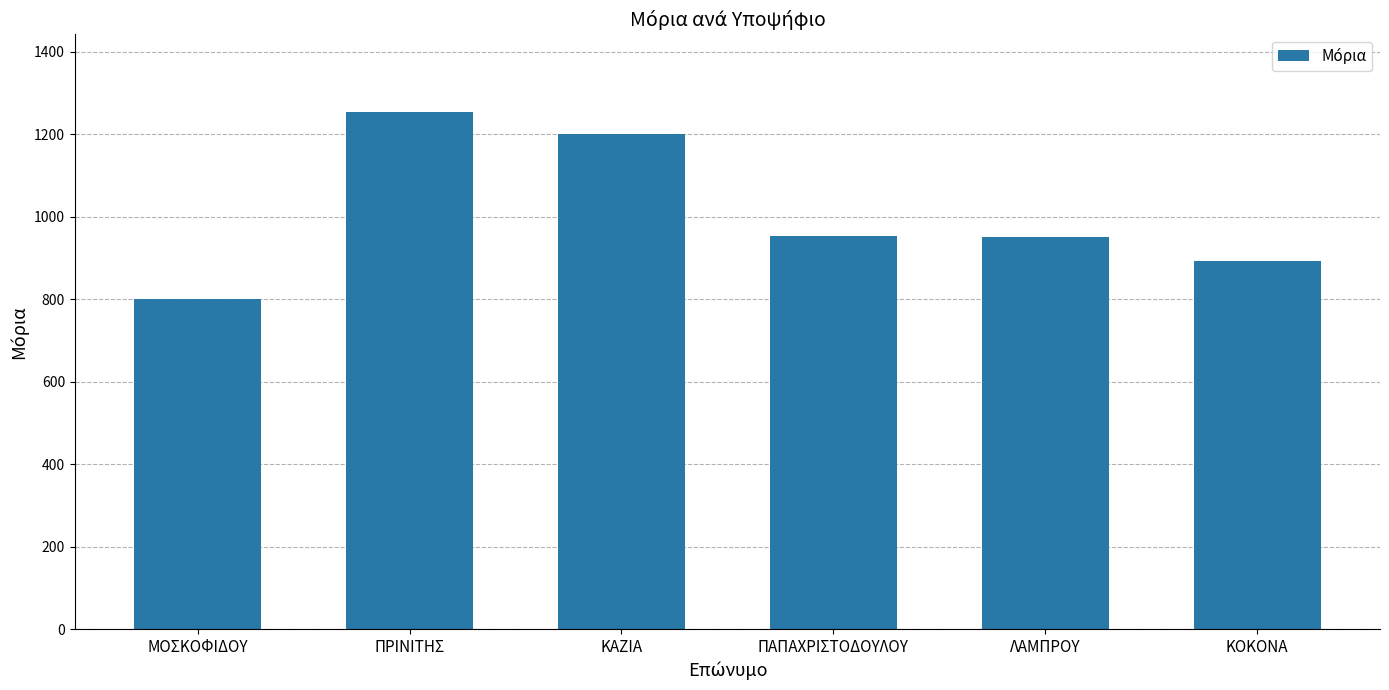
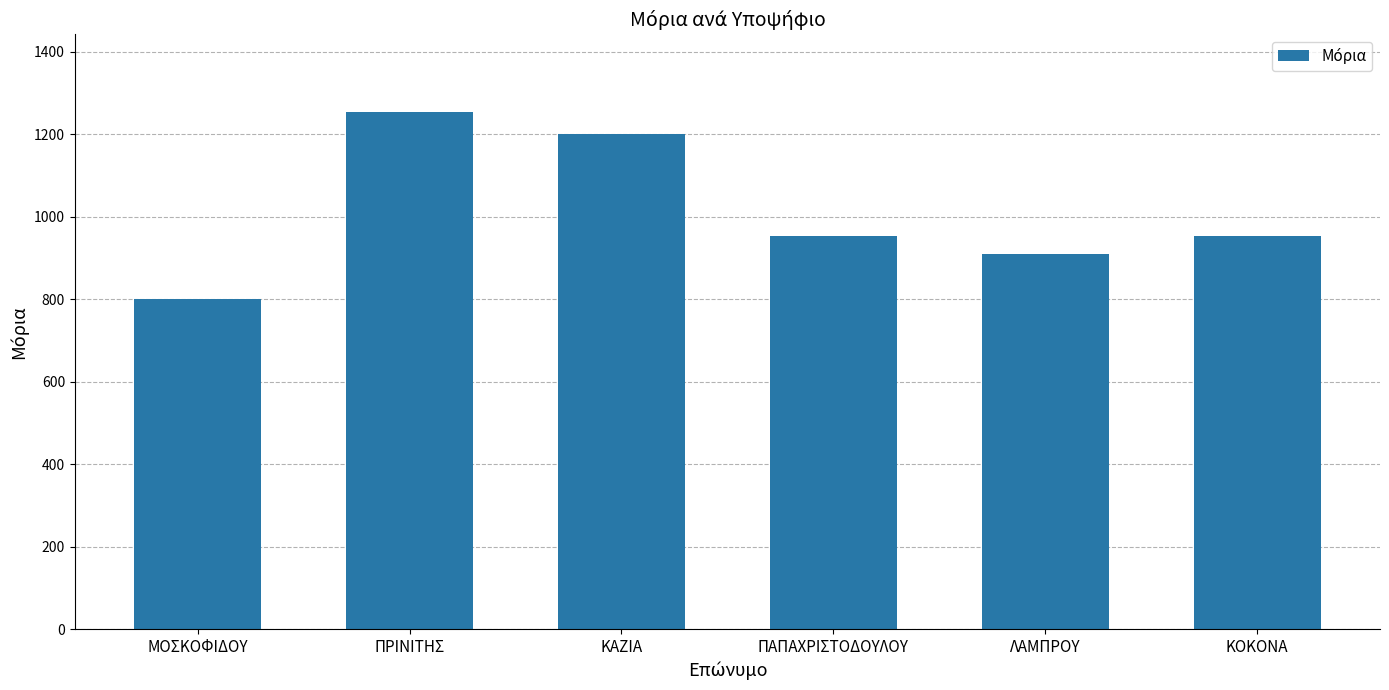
  {
    "ΜΟΣΚΟΦΙΔΟΥ": 800,
    "ΠΡΙΝΙΤΗΣ": 1250,
    "ΚΑΖΙΑ": 1200,
    "ΠΑΠΑΧΡΙΣΤΟΔΟΥΛΟΥ": 950,
-   "ΛΑΜΠΡΟΥ": 950,
-   "KOKONA": 890
+   "ΛΑΜΠΡΟΥ": 910,
+   "KOKONA": 950
  }
